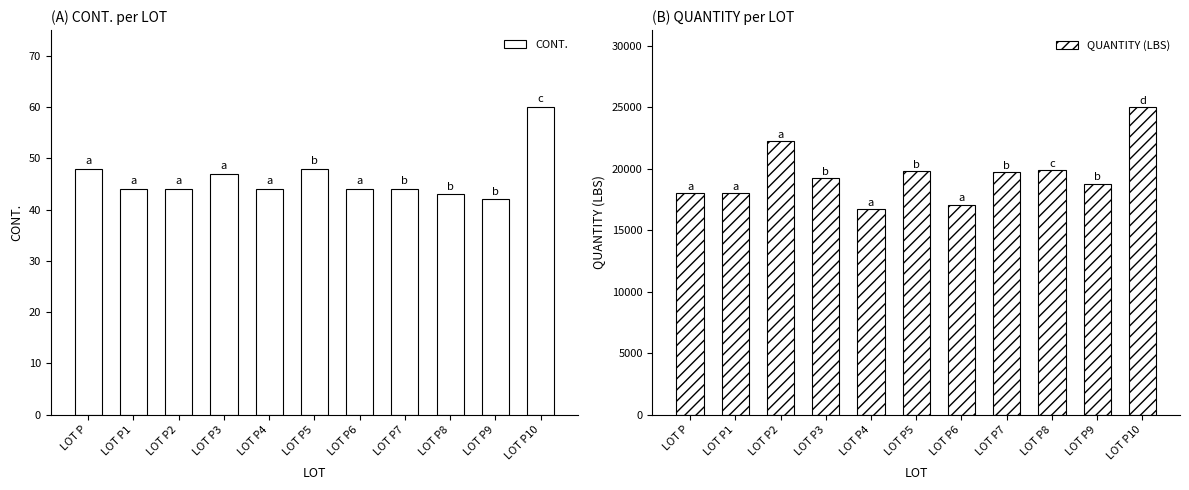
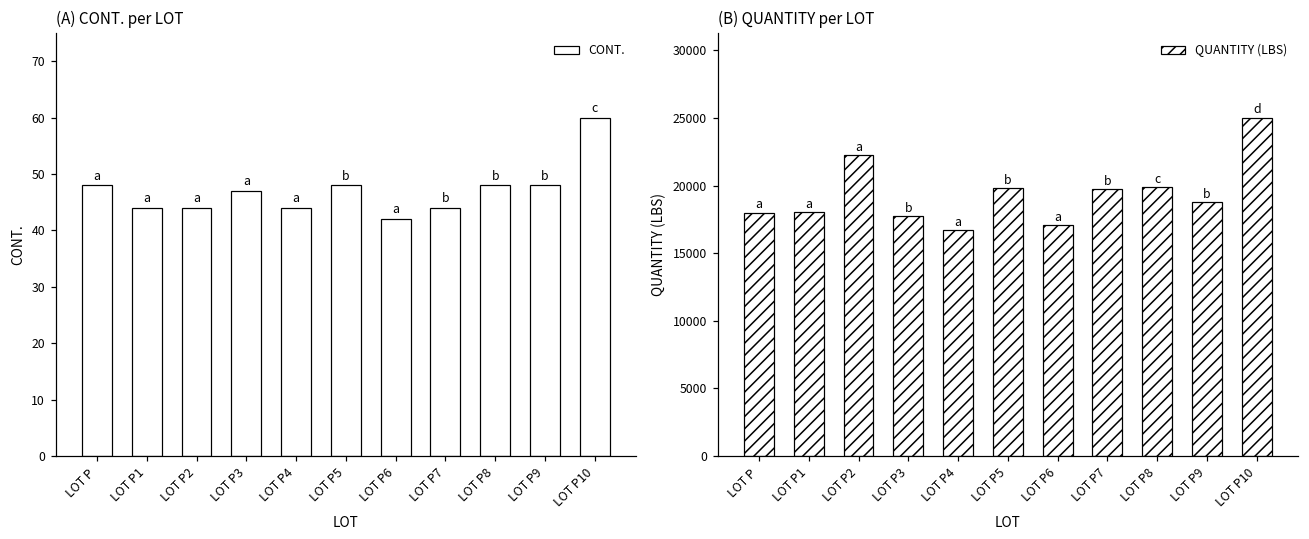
  {
    "(A) CONT. per LOT": {
      "LOT P": 48,
      "LOT P1": 44,
      "LOT P2": 44,
      "LOT P3": 47,
      "LOT P4": 44,
      "LOT P5": 48,
-     "LOT P6": 44,
+     "LOT P6": 42,
      "LOT P7": 44,
-     "LOT P8": 43,
-     "LOT P9": 42,
+     "LOT P8": 48,
+     "LOT P9": 48,
      "LOT P10": 60
    },
    "(B) QUANTITY per LOT": {
      "LOT P": 18000,
      "LOT P1": 18000,
      "LOT P2": 22200,
-     "LOT P3": 19200,
+     "LOT P3": 17700,
      "LOT P4": 16700,
      "LOT P5": 19800,
      "LOT P6": 17100,
      "LOT P7": 19700,
      "LOT P8": 19900,
      "LOT P9": 18800,
      "LOT P10": 25000
    }
  }
